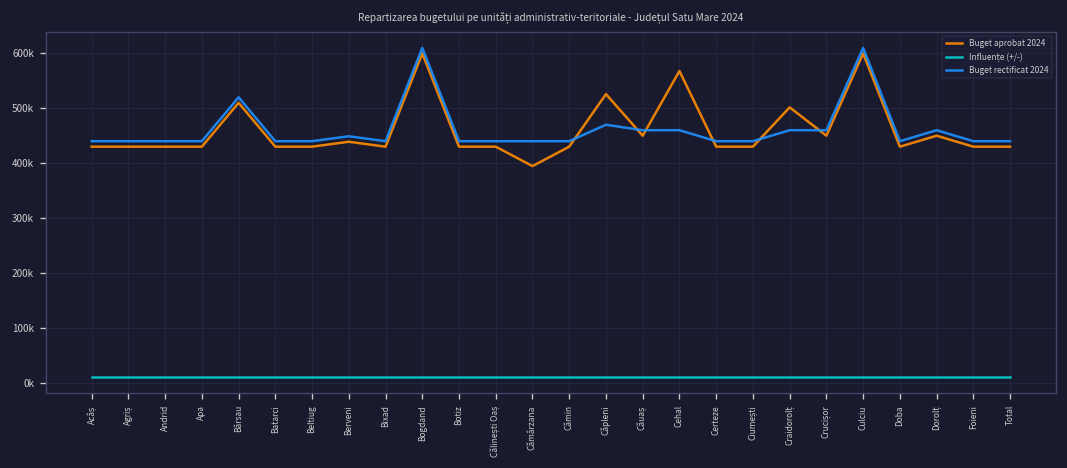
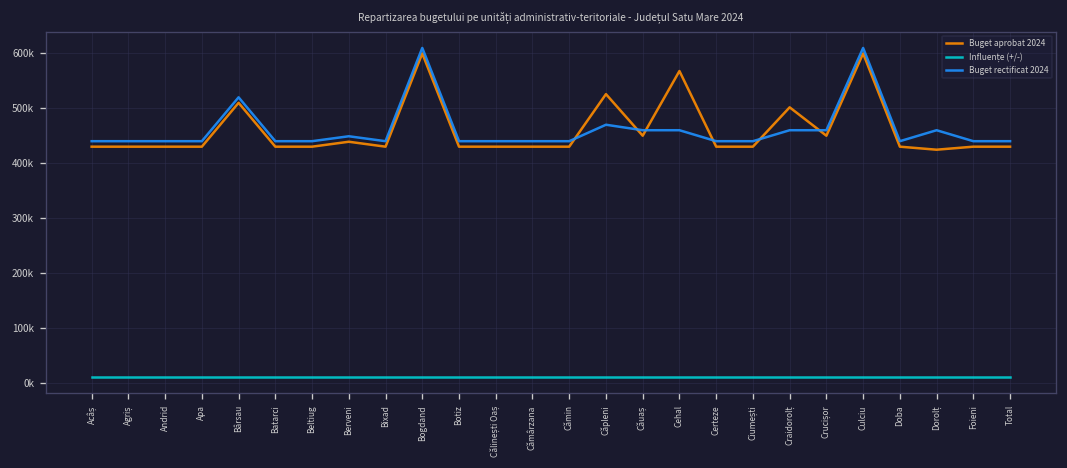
  {
    "Buget aprobat 2024": {
      "Acâș": 430000,
      "Agriș": 430000,
      "Andrid": 430000,
      "Apa": 430000,
      "Bârsau": 510000,
      "Batarci": 430000,
      "Beltiug": 430000,
      "Berveni": 440000,
      "Bixad": 430000,
      "Bogdand": 600000,
      "Botiz": 430000,
      "Călinești Oaș": 430000,
-     "Cămârzana": 390000,
+     "Cămârzana": 430000,
      "Cămin": 430000,
      "Căpleni": 530000,
      "Căuaș": 450000,
      "Cehal": 570000,
      "Certeze": 430000,
      "Ciumești": 430000,
      "Craidorolț": 500000,
      "Crucișor": 450000,
      "Culciu": 600000,
      "Doba": 430000,
-     "Dorolț": 450000,
+     "Dorolț": 420000,
      "Foieni": 430000,
      "Total": 430000
    },
    "Influențe (+/-)": {
      "Acâș": 10000,
      "Agriș": 10000,
      "Andrid": 10000,
      "Apa": 10000,
      "Bârsau": 10000,
      "Batarci": 10000,
      "Beltiug": 10000,
      "Berveni": 10000,
      "Bixad": 10000,
      "Bogdand": 10000,
      "Botiz": 10000,
      "Călinești Oaș": 10000,
      "Cămârzana": 10000,
      "Cămin": 10000,
      "Căpleni": 10000,
      "Căuaș": 10000,
      "Cehal": 10000,
      "Certeze": 10000,
      "Ciumești": 10000,
      "Craidorolț": 10000,
      "Crucișor": 10000,
      "Culciu": 10000,
      "Doba": 10000,
      "Dorolț": 10000,
      "Foieni": 10000,
      "Total": 10000
    },
    "Buget rectificat 2024": {
      "Acâș": 440000,
      "Agriș": 440000,
      "Andrid": 440000,
      "Apa": 440000,
      "Bârsau": 520000,
      "Batarci": 440000,
      "Beltiug": 440000,
      "Berveni": 450000,
      "Bixad": 440000,
      "Bogdand": 610000,
      "Botiz": 440000,
      "Călinești Oaș": 440000,
      "Cămârzana": 440000,
      "Cămin": 440000,
      "Căpleni": 470000,
      "Căuaș": 460000,
      "Cehal": 460000,
      "Certeze": 440000,
      "Ciumești": 440000,
      "Craidorolț": 460000,
      "Crucișor": 460000,
      "Culciu": 610000,
      "Doba": 440000,
      "Dorolț": 460000,
      "Foieni": 440000,
      "Total": 440000
    }
  }
